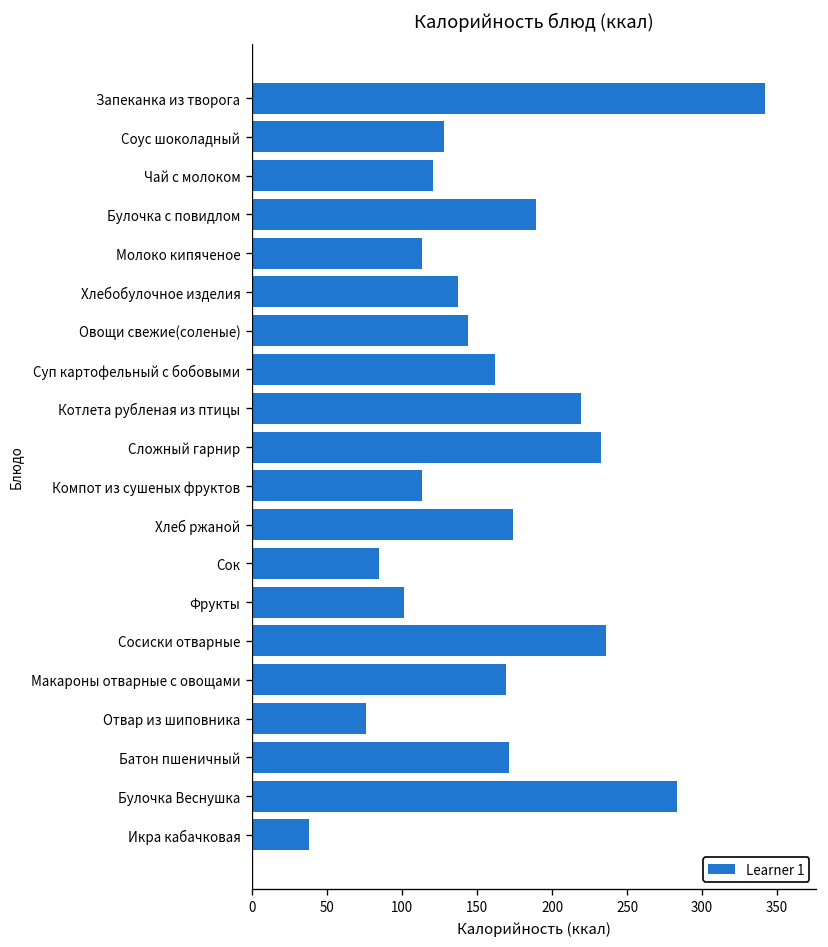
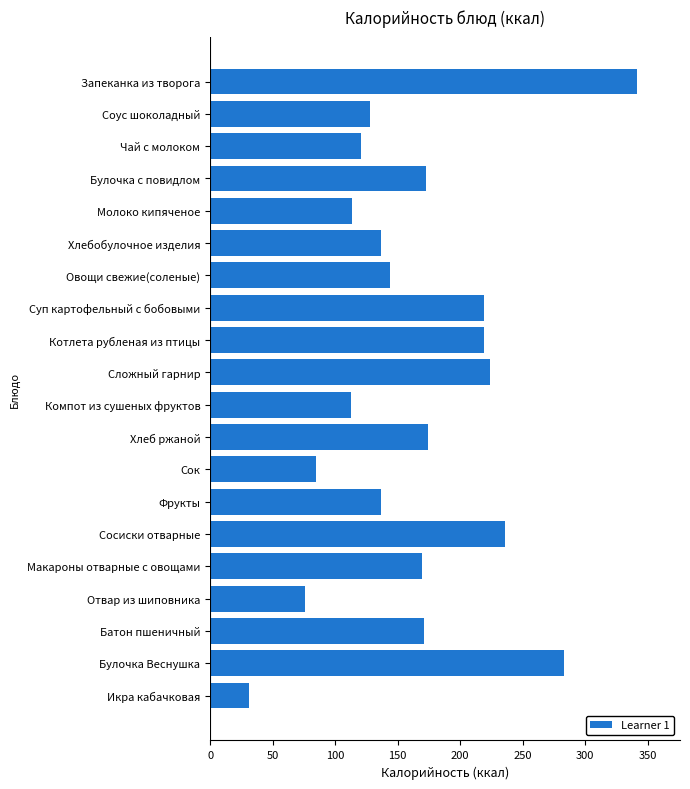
  {
    "Запеканка из творога": 342,
    "Соус шоколадный": 128,
    "Чай с молоком": 120,
-   "Булочка с повидлом": 190,
+   "Булочка с повидлом": 173,
    "Молоко кипяченое": 113,
    "Хлебобулочное изделия": 137,
    "Овощи свежие(соленые)": 144,
-   "Суп картофельный с бобовыми": 162,
+   "Суп картофельный с бобовыми": 220,
    "Котлета рубленая из птицы": 219,
-   "Сложный гарнир": 233,
+   "Сложный гарнир": 224,
    "Компот из сушеных фруктов": 113,
    "Хлеб ржаной": 174,
    "Сок": 84,
-   "Фрукты": 101,
+   "Фрукты": 136,
    "Сосиски отварные": 236,
    "Макароны отварные с овощами": 169,
    "Отвар из шиповника": 76,
    "Батон пшеничный": 171,
    "Булочка Веснушка": 283,
-   "Икра кабачковая": 38
+   "Икра кабачковая": 31
  }
